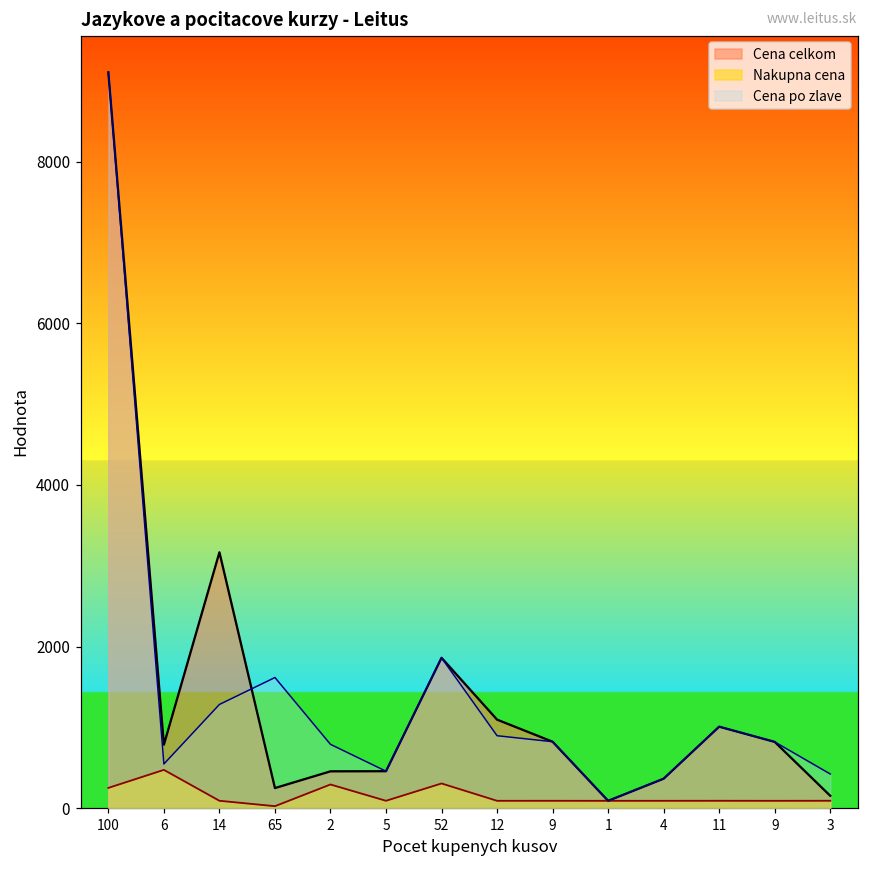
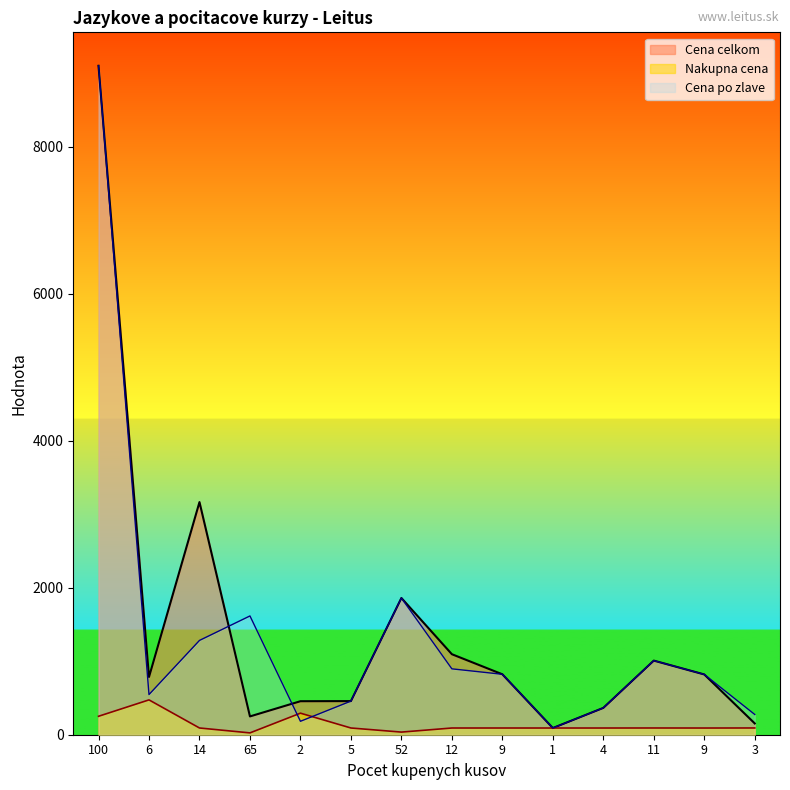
  {
    "Cena celkom": {
      "6": 800,
      "14": 3200,
      "65": 200,
      "2": 500,
      "12": 1100,
      "3": 200
    },
    "Nakupna cena": {
      "100": 300,
      "6": 500,
      "14": 100,
      "65": 0,
      "2": 300,
      "5": 100,
-     "52": 300,
+     "52": 0,
      "12": 100,
      "4": 100,
      "11": 100,
      "3": 100
    },
    "Cena po zlave": {
      "6": 500,
      "14": 1300,
      "65": 1600,
-     "2": 800,
+     "2": 200,
      "12": 900,
-     "3": 400
+     "3": 300
    }
  }
